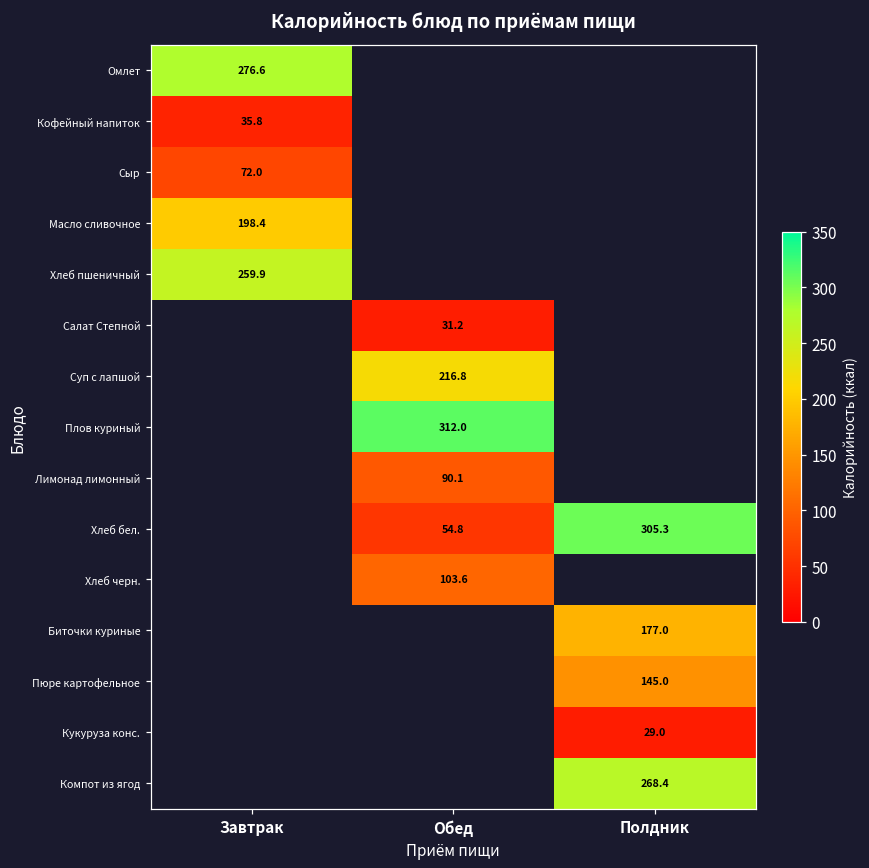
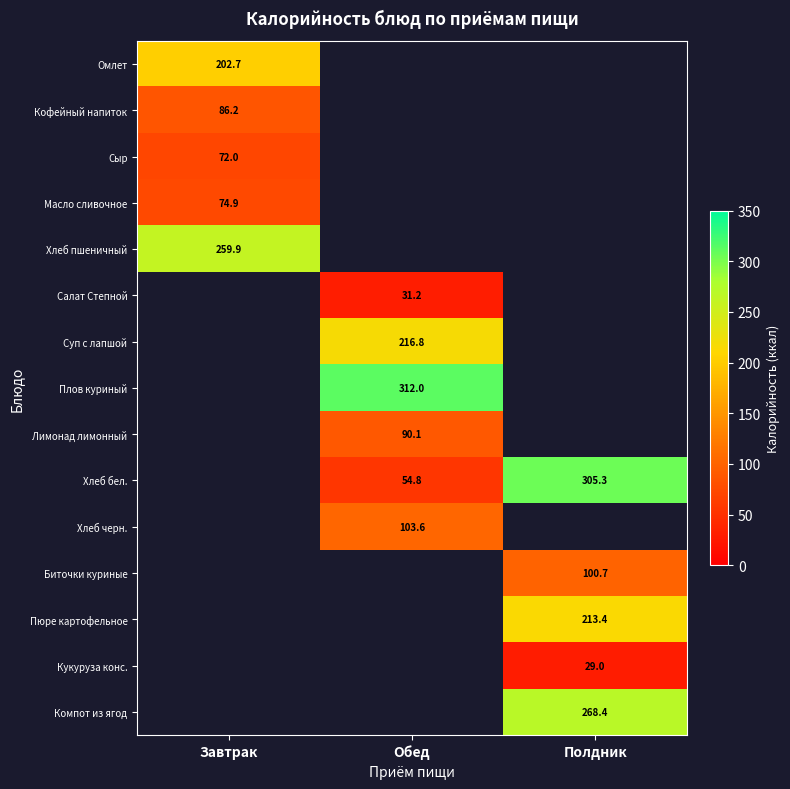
  {
    "Омлет": {
-     "Завтрак": 276.6
+     "Завтрак": 202.7
    },
    "Кофейный напиток": {
-     "Завтрак": 35.8
+     "Завтрак": 86.2
    },
    "Сыр": {
      "Завтрак": 72.0
    },
    "Масло сливочное": {
-     "Завтрак": 198.4
+     "Завтрак": 74.9
    },
    "Хлеб пшеничный": {
      "Завтрак": 259.9
    },
    "Салат Степной": {
      "Обед": 31.2
    },
    "Суп с лапшой": {
      "Обед": 216.8
    },
    "Плов куриный": {
      "Обед": 312.0
    },
    "Лимонад лимонный": {
      "Обед": 90.1
    },
    "Хлеб бел.": {
      "Обед": 54.8,
      "Полдник": 305.3
    },
    "Хлеб черн.": {
      "Обед": 103.6
    },
    "Биточки куриные": {
-     "Полдник": 177.0
+     "Полдник": 100.7
    },
    "Пюре картофельное": {
-     "Полдник": 145.0
+     "Полдник": 213.4
    },
    "Кукуруза конс.": {
      "Полдник": 29.0
    },
    "Компот из ягод": {
      "Полдник": 268.4
    }
  }
